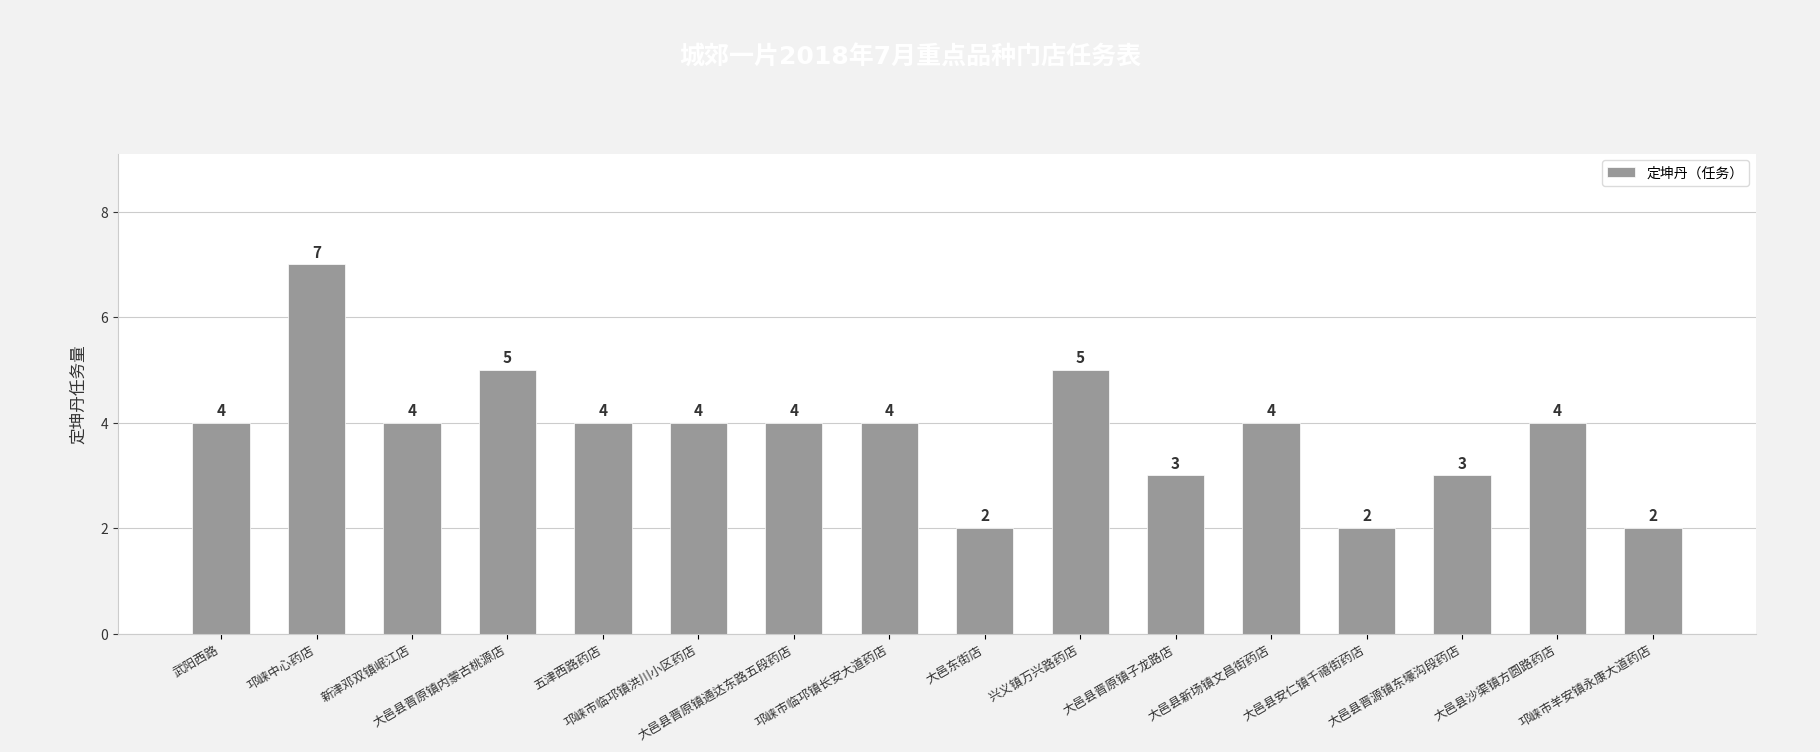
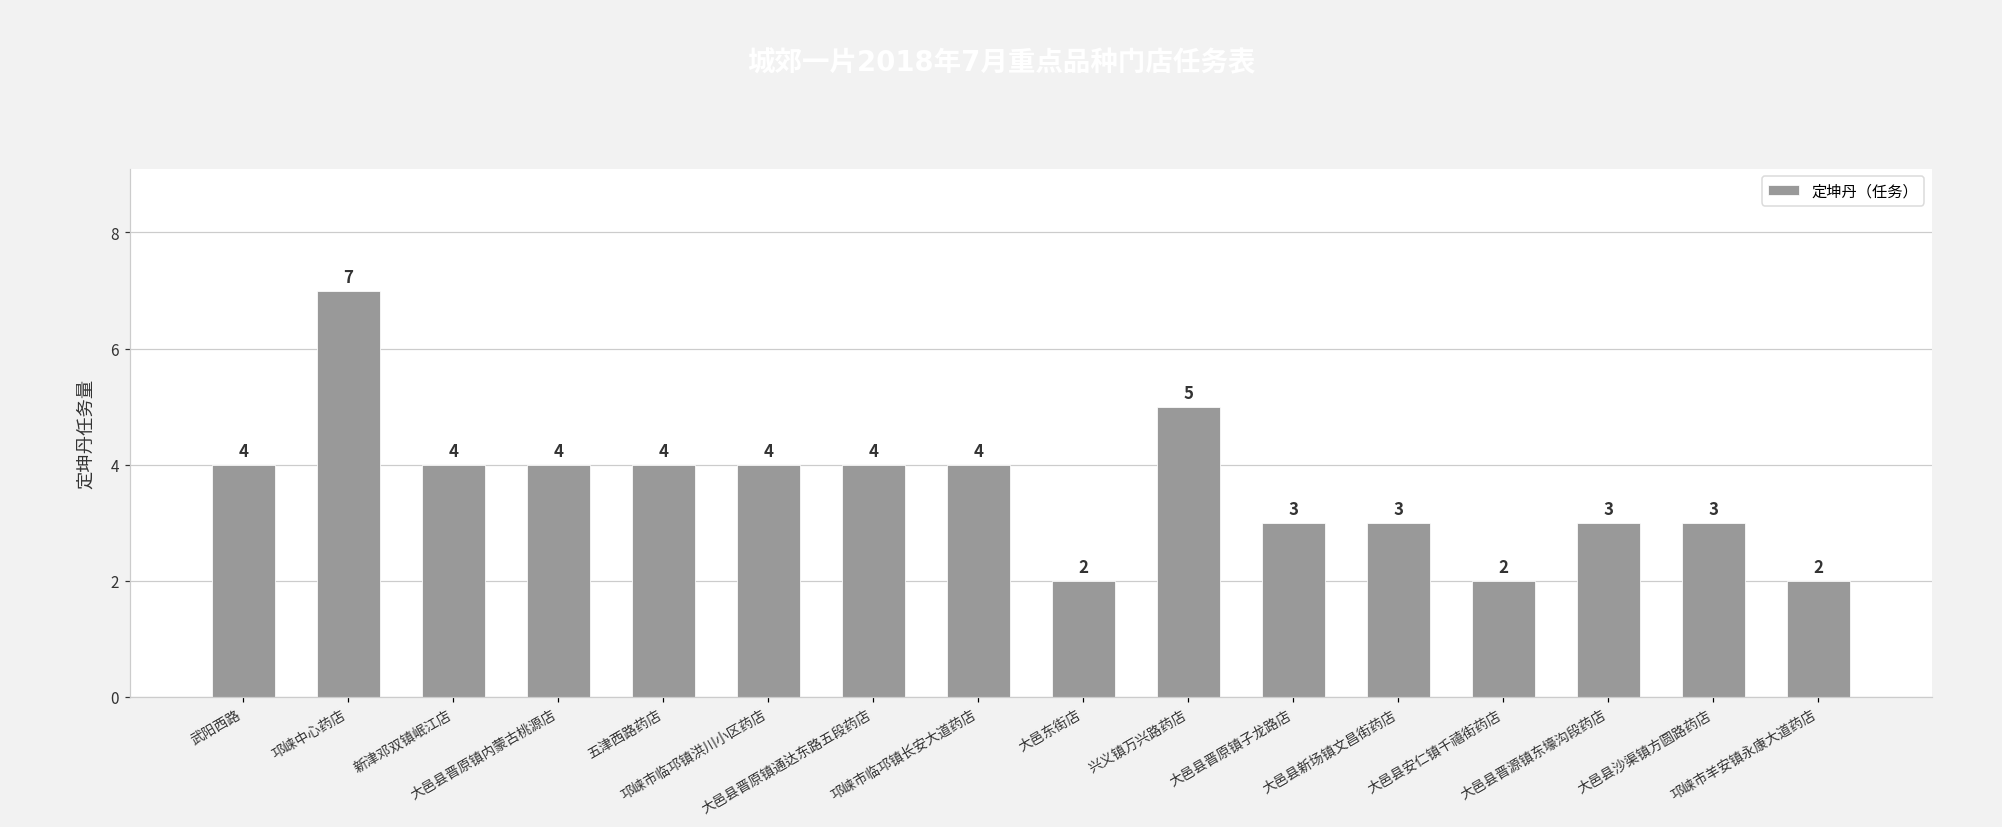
  {
    "武阳西路": 4,
    "邛崃中心药店": 7,
    "新津邓双镇岷江店": 4,
-   "大邑县晋原镇内蒙古桃源店": 5,
+   "大邑县晋原镇内蒙古桃源店": 4,
    "五津西路药店": 4,
    "邛崃市临邛镇洪川小区药店": 4,
    "大邑县晋原镇通达东路五段药店": 4,
    "邛崃市临邛镇长安大道药店": 4,
    "大邑东街店": 2,
    "兴义镇万兴路药店": 5,
    "大邑县晋原镇子龙路店": 3,
-   "大邑县新场镇文昌街药店": 4,
+   "大邑县新场镇文昌街药店": 3,
    "大邑县安仁镇千禧街药店": 2,
    "大邑县晋源镇东壕沟段药店": 3,
-   "大邑县沙渠镇方圆路药店": 4,
+   "大邑县沙渠镇方圆路药店": 3,
    "邛崃市羊安镇永康大道药店": 2
  }
